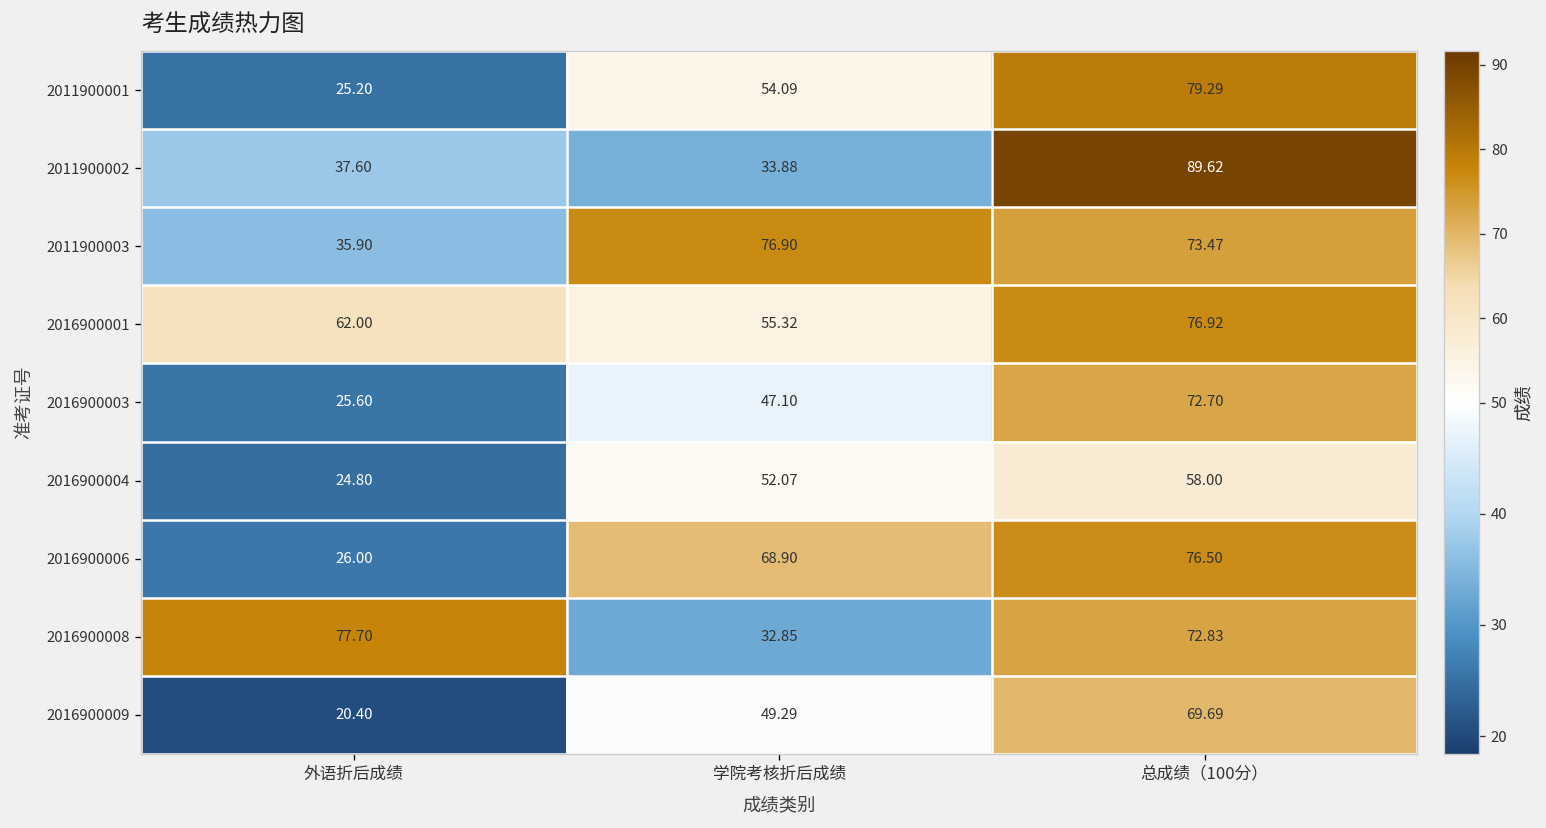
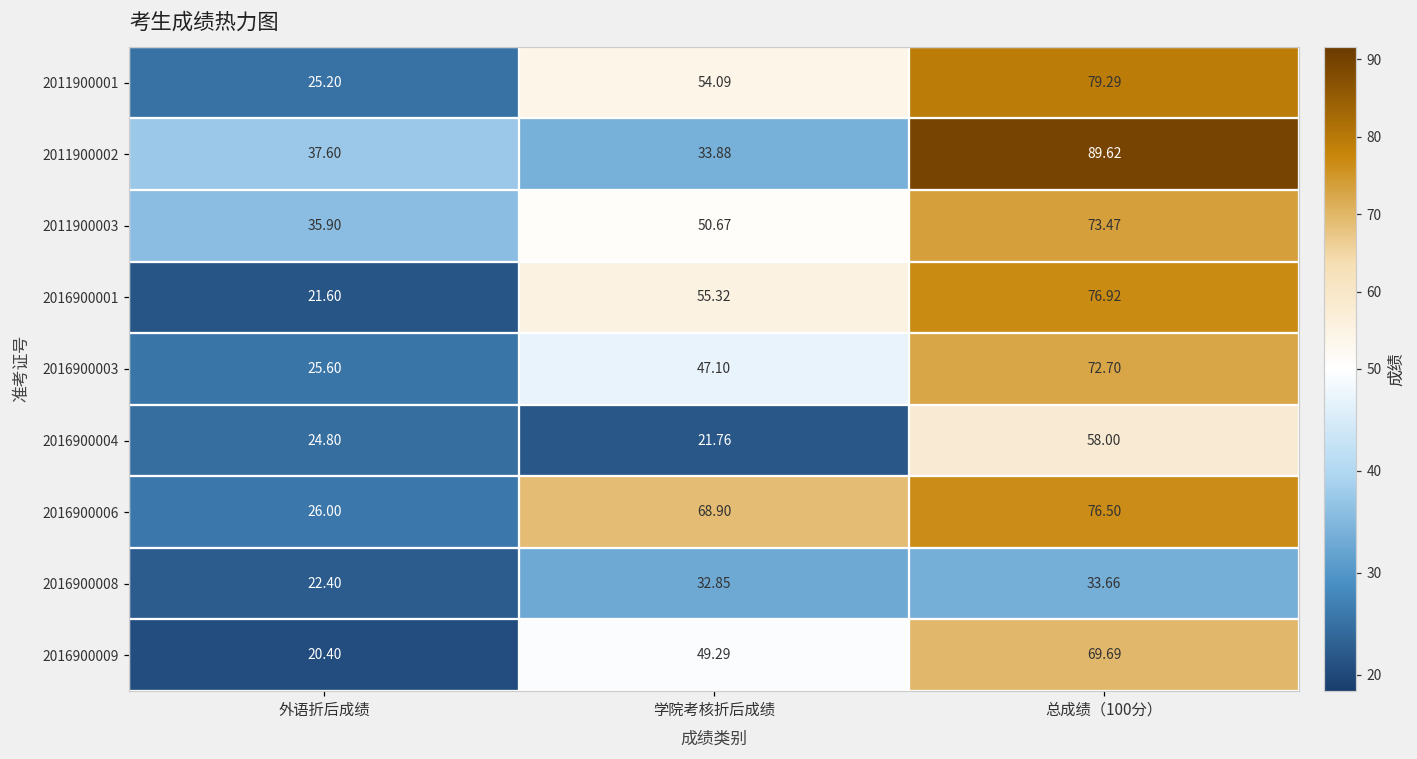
  {
    "2011900001": {
      "外语折后成绩": 25.20,
      "学院考核折后成绩": 54.09,
      "总成绩（100分）": 79.29
    },
    "2011900002": {
      "外语折后成绩": 37.60,
      "学院考核折后成绩": 33.88,
      "总成绩（100分）": 89.62
    },
    "2011900003": {
      "外语折后成绩": 35.90,
-     "学院考核折后成绩": 76.90,
+     "学院考核折后成绩": 50.67,
      "总成绩（100分）": 73.47
    },
    "2016900001": {
-     "外语折后成绩": 62.00,
+     "外语折后成绩": 21.60,
      "学院考核折后成绩": 55.32,
      "总成绩（100分）": 76.92
    },
    "2016900003": {
      "外语折后成绩": 25.60,
      "学院考核折后成绩": 47.10,
      "总成绩（100分）": 72.70
    },
    "2016900004": {
      "外语折后成绩": 24.80,
-     "学院考核折后成绩": 52.07,
+     "学院考核折后成绩": 21.76,
      "总成绩（100分）": 58.00
    },
    "2016900006": {
      "外语折后成绩": 26.00,
      "学院考核折后成绩": 68.90,
      "总成绩（100分）": 76.50
    },
    "2016900008": {
-     "外语折后成绩": 77.70,
+     "外语折后成绩": 22.40,
      "学院考核折后成绩": 32.85,
-     "总成绩（100分）": 72.83
+     "总成绩（100分）": 33.66
    },
    "2016900009": {
      "外语折后成绩": 20.40,
      "学院考核折后成绩": 49.29,
      "总成绩（100分）": 69.69
    }
  }
